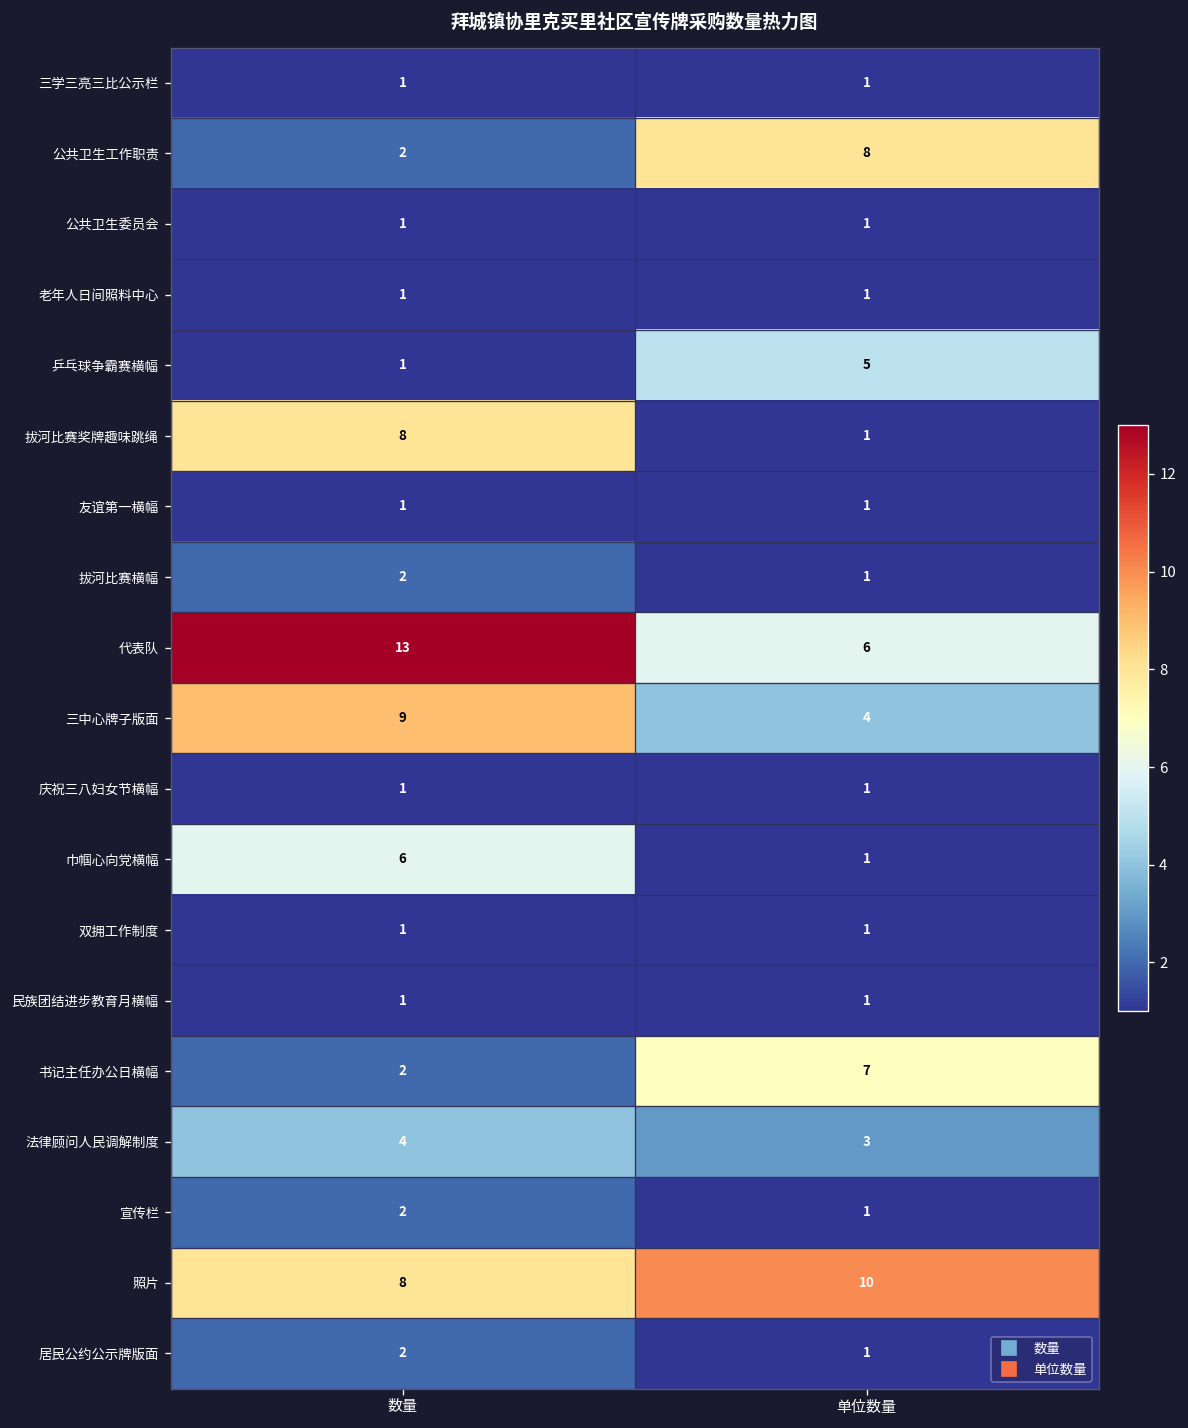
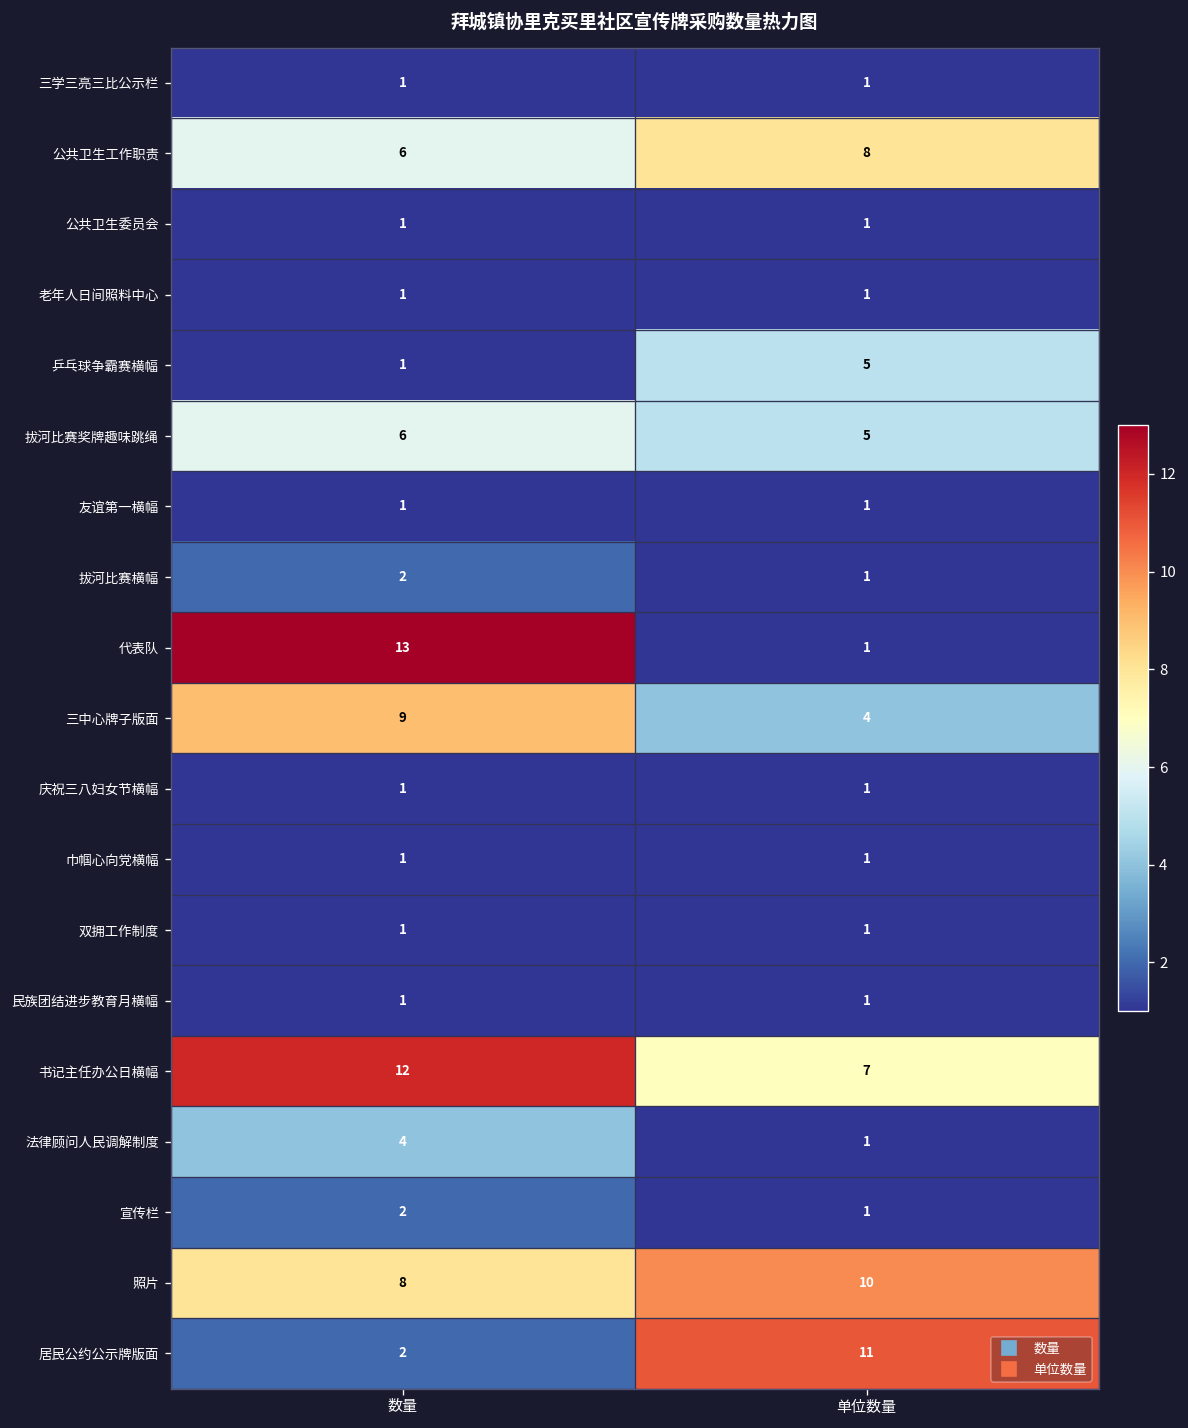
  {
    "三学三亮三比公示栏": {
      "数量": 1,
      "单位数量": 1
    },
    "公共卫生工作职责": {
-     "数量": 2,
+     "数量": 6,
      "单位数量": 8
    },
    "公共卫生委员会": {
      "数量": 1,
      "单位数量": 1
    },
    "老年人日间照料中心": {
      "数量": 1,
      "单位数量": 1
    },
    "乒乓球争霸赛横幅": {
      "数量": 1,
      "单位数量": 5
    },
    "拔河比赛奖牌趣味跳绳": {
-     "数量": 8,
-     "单位数量": 1
+     "数量": 6,
+     "单位数量": 5
    },
    "友谊第一横幅": {
      "数量": 1,
      "单位数量": 1
    },
    "拔河比赛横幅": {
      "数量": 2,
      "单位数量": 1
    },
    "代表队": {
      "数量": 13,
-     "单位数量": 6
+     "单位数量": 1
    },
    "三中心牌子版面": {
      "数量": 9,
      "单位数量": 4
    },
    "庆祝三八妇女节横幅": {
      "数量": 1,
      "单位数量": 1
    },
    "巾帼心向党横幅": {
-     "数量": 6,
+     "数量": 1,
      "单位数量": 1
    },
    "双拥工作制度": {
      "数量": 1,
      "单位数量": 1
    },
    "民族团结进步教育月横幅": {
      "数量": 1,
      "单位数量": 1
    },
    "书记主任办公日横幅": {
-     "数量": 2,
+     "数量": 12,
      "单位数量": 7
    },
    "法律顾问人民调解制度": {
      "数量": 4,
-     "单位数量": 3
+     "单位数量": 1
    },
    "宣传栏": {
      "数量": 2,
      "单位数量": 1
    },
    "照片": {
      "数量": 8,
      "单位数量": 10
    },
    "居民公约公示牌版面": {
      "数量": 2,
-     "单位数量": 1
+     "单位数量": 11
    }
  }
